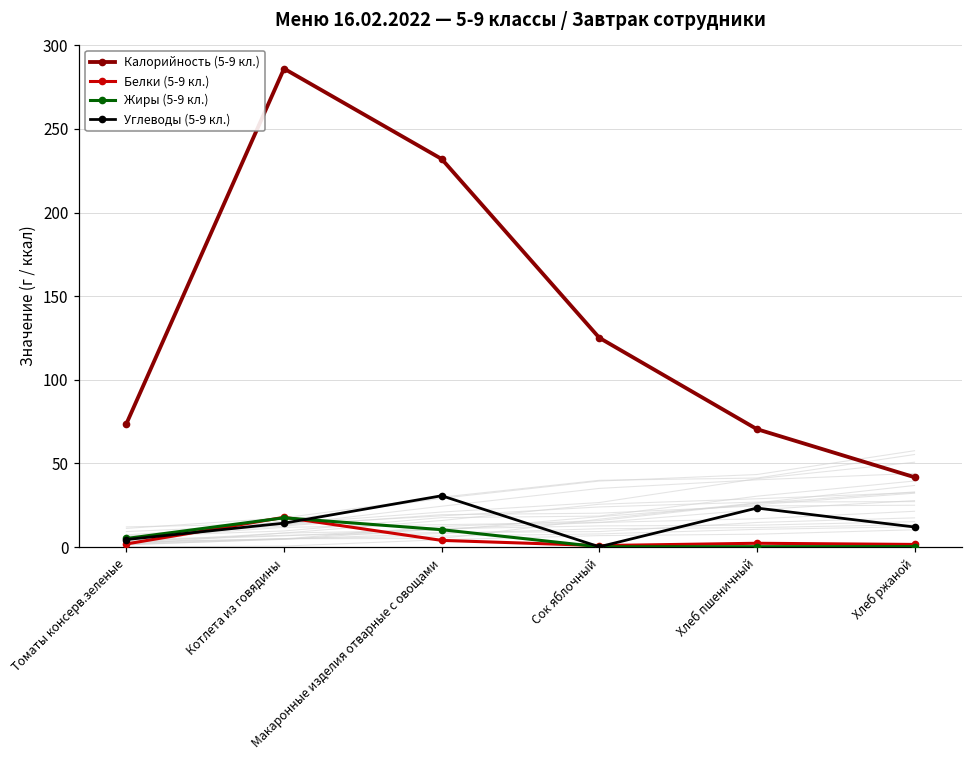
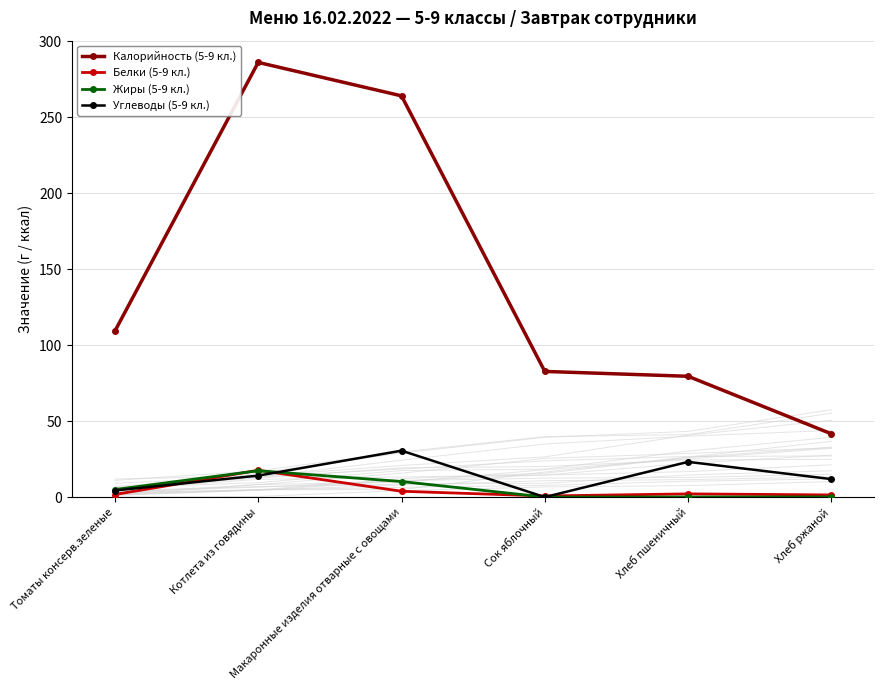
  {
    "Калорийность (5-9 кл.)": {
-     "Томаты консерв.зеленые": 74,
+     "Томаты консерв.зеленые": 109,
      "Котлета из говядины": 286,
-     "Макаронные изделия отварные с овощами": 232,
-     "Сок яблочный": 125,
-     "Хлеб пшеничный": 71,
+     "Макаронные изделия отварные с овощами": 264,
+     "Сок яблочный": 83,
+     "Хлеб пшеничный": 80,
      "Хлеб ржаной": 42
    },
    "Белки (5-9 кл.)": {
      "Хлеб пшеничный": 2
    },
    "Жиры (5-9 кл.)": {
      "Хлеб пшеничный": 0
    }
  }
